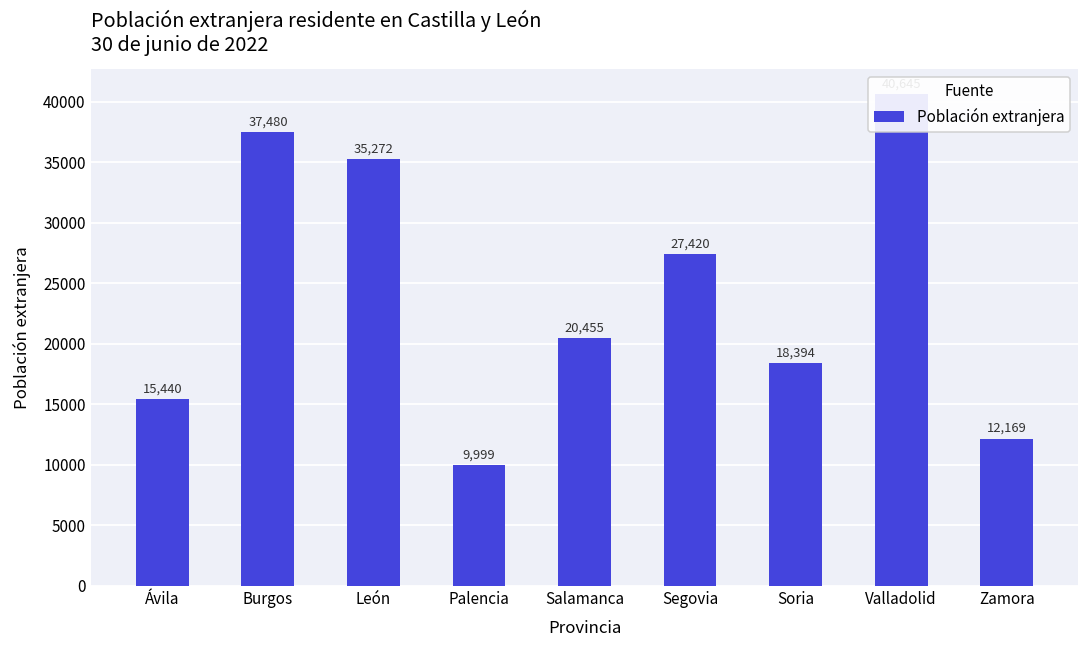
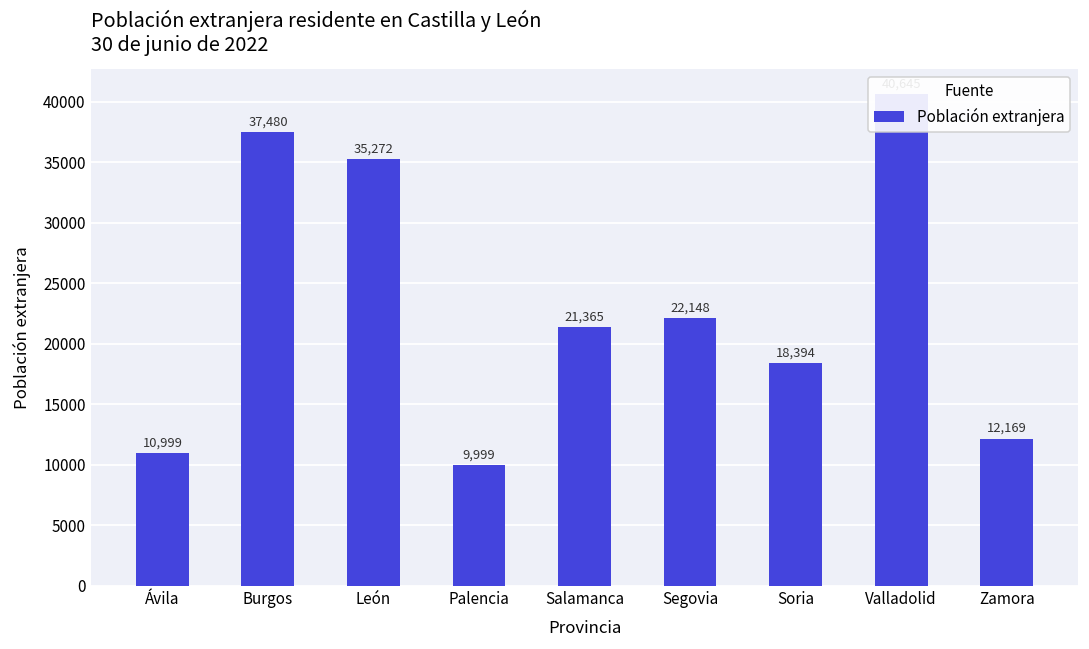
  {
-   "Ávila": "15,440",
+   "Ávila": "10,999",
    "Burgos": "37,480",
    "León": "35,272",
    "Palencia": "9,999",
-   "Salamanca": "20,455",
-   "Segovia": "27,420",
+   "Salamanca": "21,365",
+   "Segovia": "22,148",
    "Soria": "18,394",
    "Zamora": "12,169"
  }
